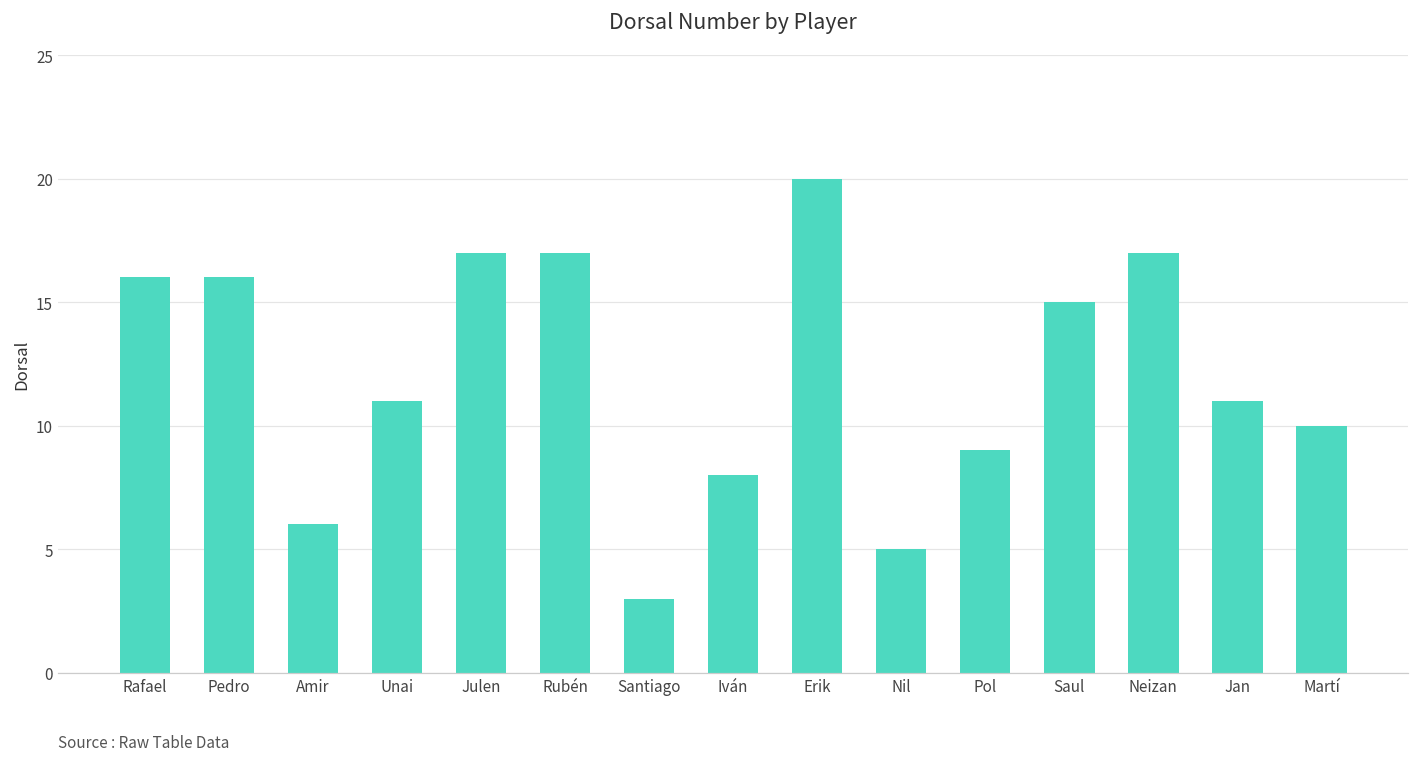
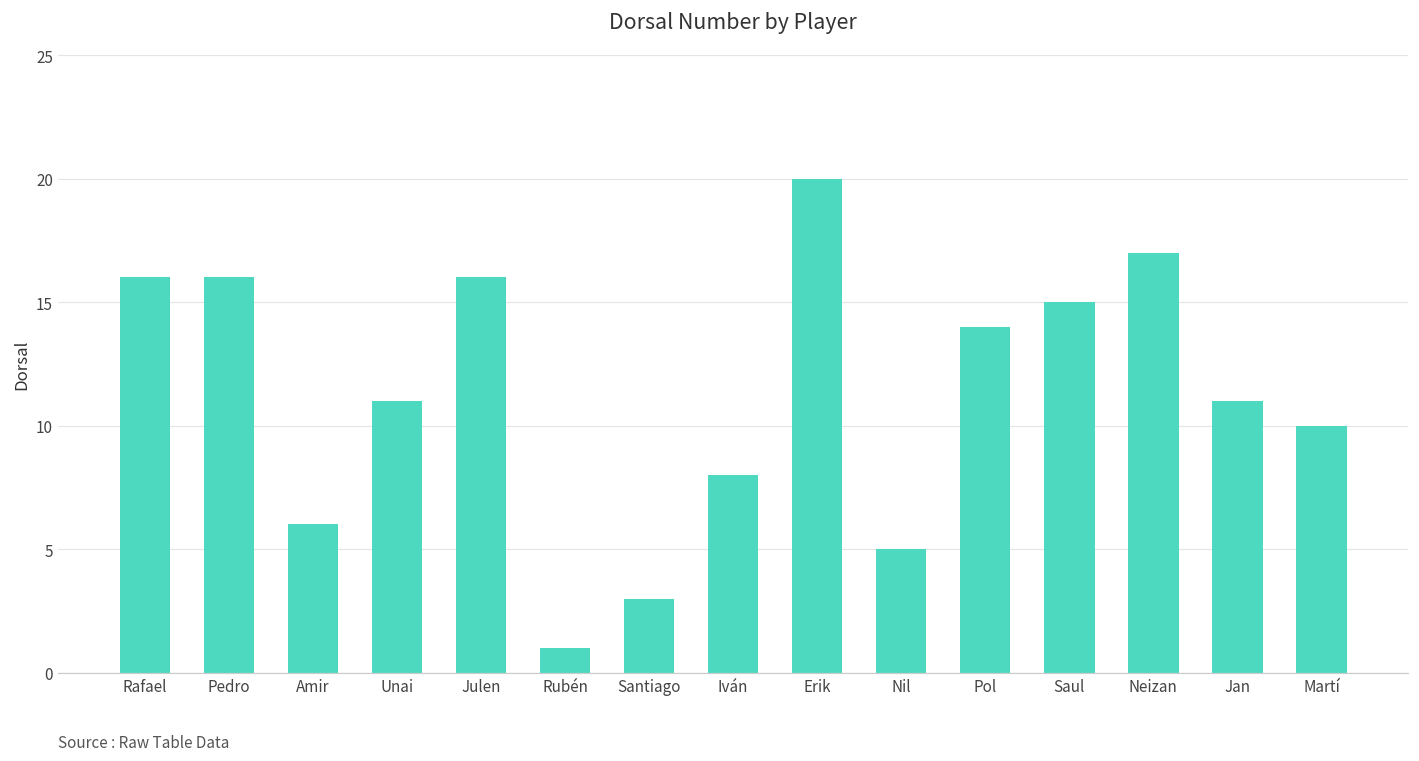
  {
    "Rafael": 16,
    "Pedro": 16,
    "Amir": 6,
    "Unai": 11,
-   "Julen": 17,
-   "Rubén": 17,
+   "Julen": 16,
+   "Rubén": 1,
    "Santiago": 3,
    "Iván": 8,
    "Erik": 20,
    "Nil": 5,
-   "Pol": 9,
+   "Pol": 14,
    "Saul": 15,
    "Neizan": 17,
    "Jan": 11,
    "Martí": 10
  }
